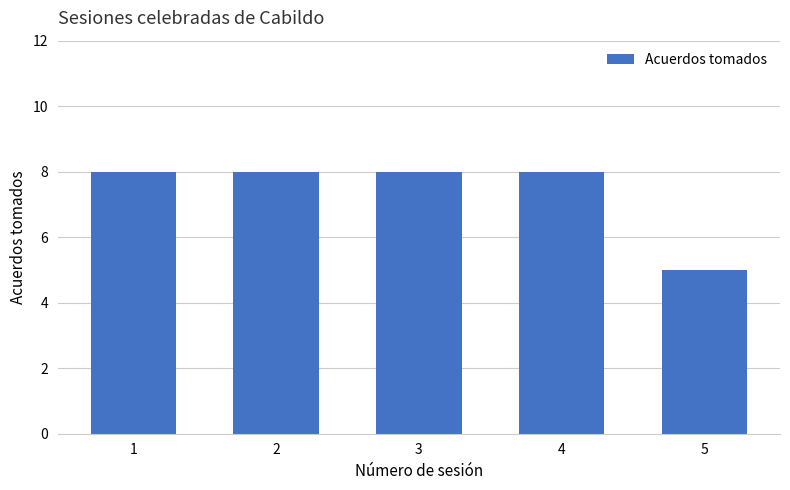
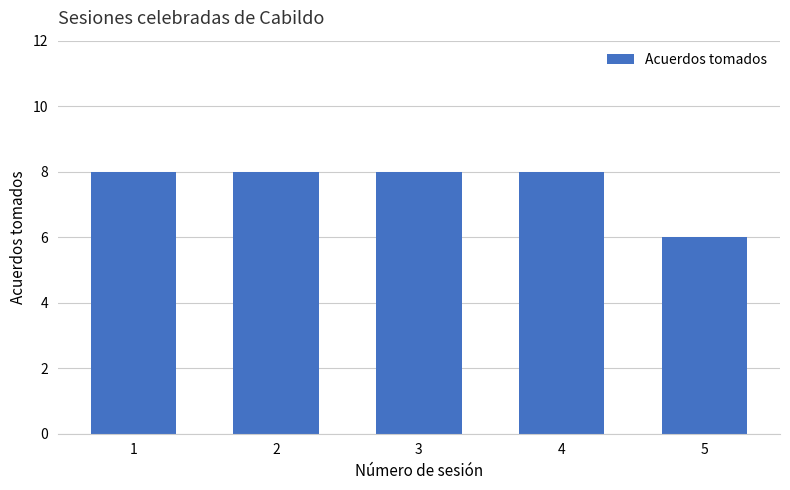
  {
    "1": 8,
    "2": 8,
    "3": 8,
    "4": 8,
-   "5": 5
+   "5": 6
  }
